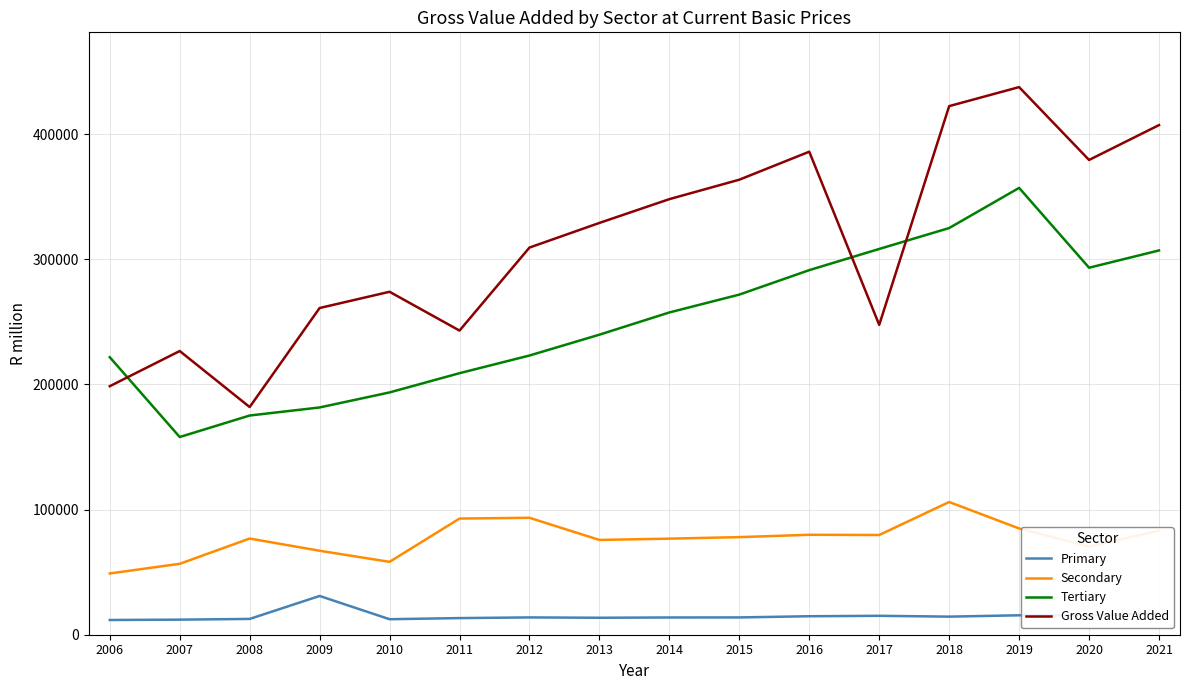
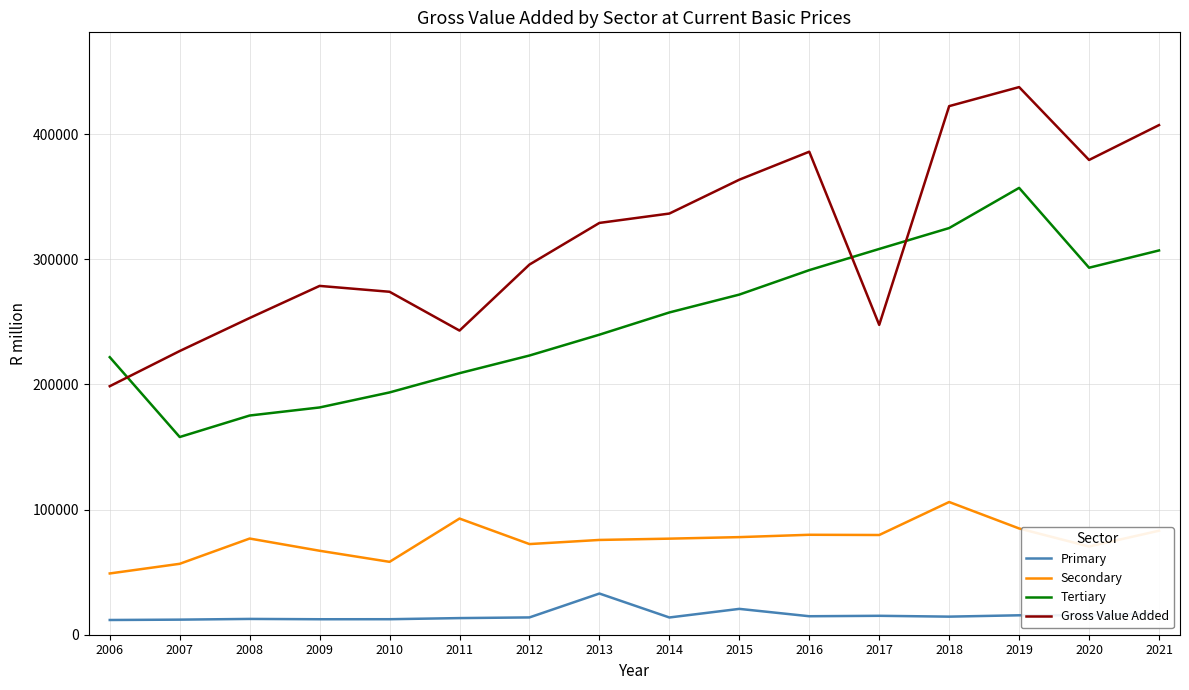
  {
    "Primary": {
      "2006": 12000,
      "2007": 12000,
      "2008": 13000,
-     "2009": 31000,
+     "2009": 12000,
      "2010": 12000,
      "2011": 13000,
      "2012": 14000,
-     "2013": 14000,
+     "2013": 33000,
      "2014": 14000,
-     "2015": 14000,
+     "2015": 21000,
      "2016": 15000,
      "2017": 15000,
      "2018": 14000,
      "2019": 16000
    },
    "Secondary": {
      "2006": 49000,
      "2007": 57000,
      "2008": 77000,
      "2009": 67000,
      "2010": 58000,
      "2011": 93000,
-     "2012": 93000,
+     "2012": 72000,
      "2013": 76000,
      "2014": 77000,
      "2015": 78000,
      "2016": 80000,
      "2017": 80000,
      "2018": 106000,
      "2019": 85000
    },
    "Tertiary": {
      "2006": 222000,
      "2007": 158000,
      "2008": 175000,
      "2009": 182000,
      "2010": 194000,
      "2011": 209000,
      "2012": 223000,
      "2013": 240000,
      "2014": 257000,
      "2015": 272000,
      "2016": 291000,
      "2017": 308000,
      "2018": 325000,
      "2019": 357000,
      "2020": 293000,
      "2021": 307000
    },
    "Gross Value Added": {
      "2006": 199000,
      "2007": 227000,
-     "2008": 182000,
-     "2009": 261000,
+     "2008": 253000,
+     "2009": 279000,
      "2010": 274000,
      "2011": 243000,
-     "2012": 309000,
+     "2012": 296000,
      "2013": 329000,
-     "2014": 348000,
+     "2014": 337000,
      "2015": 364000,
      "2016": 386000,
      "2017": 248000,
      "2018": 422000,
      "2019": 438000,
      "2020": 379000,
      "2021": 407000
    }
  }
